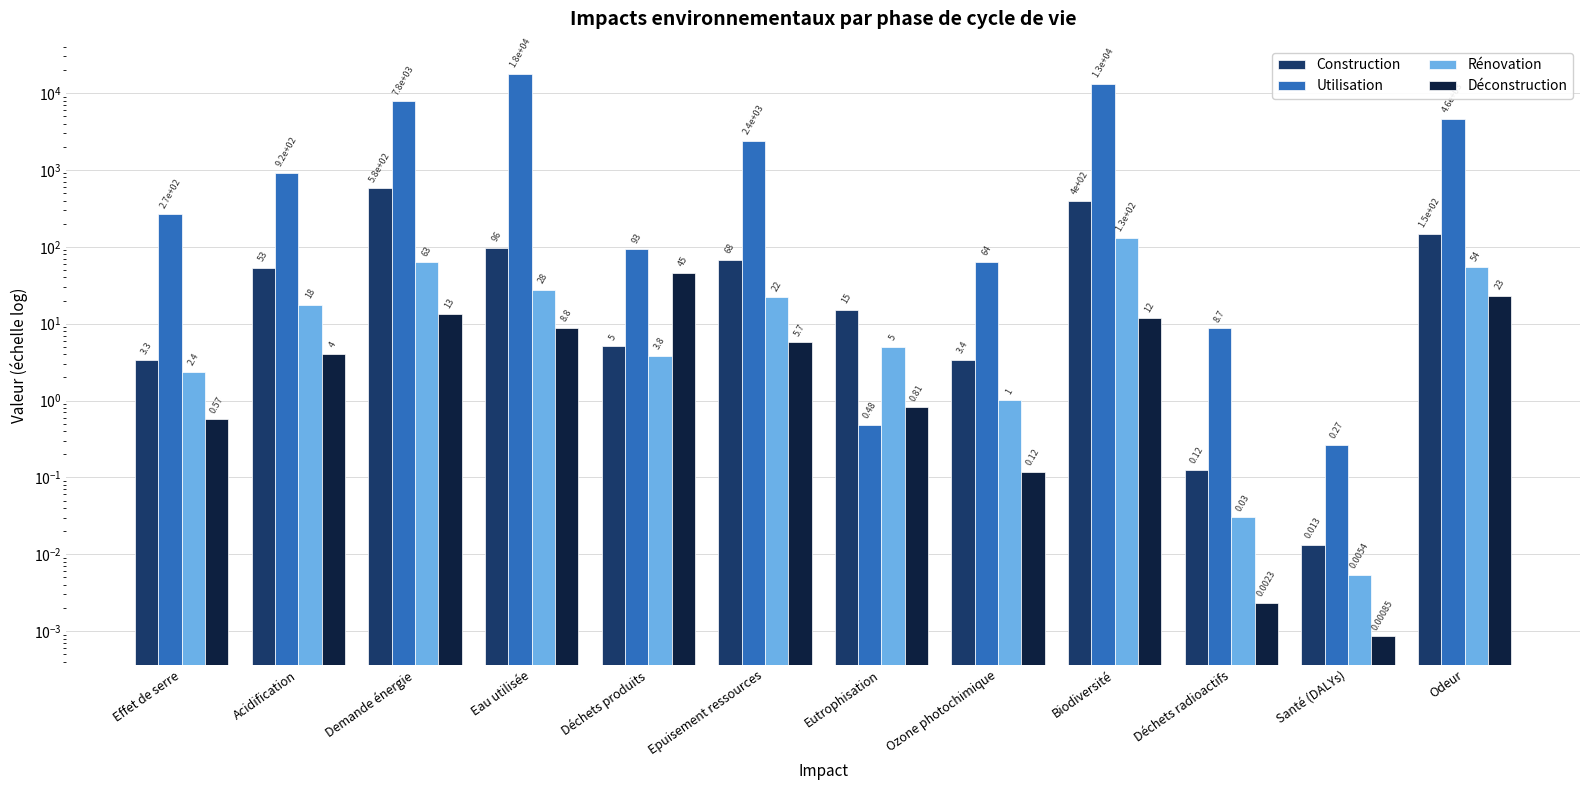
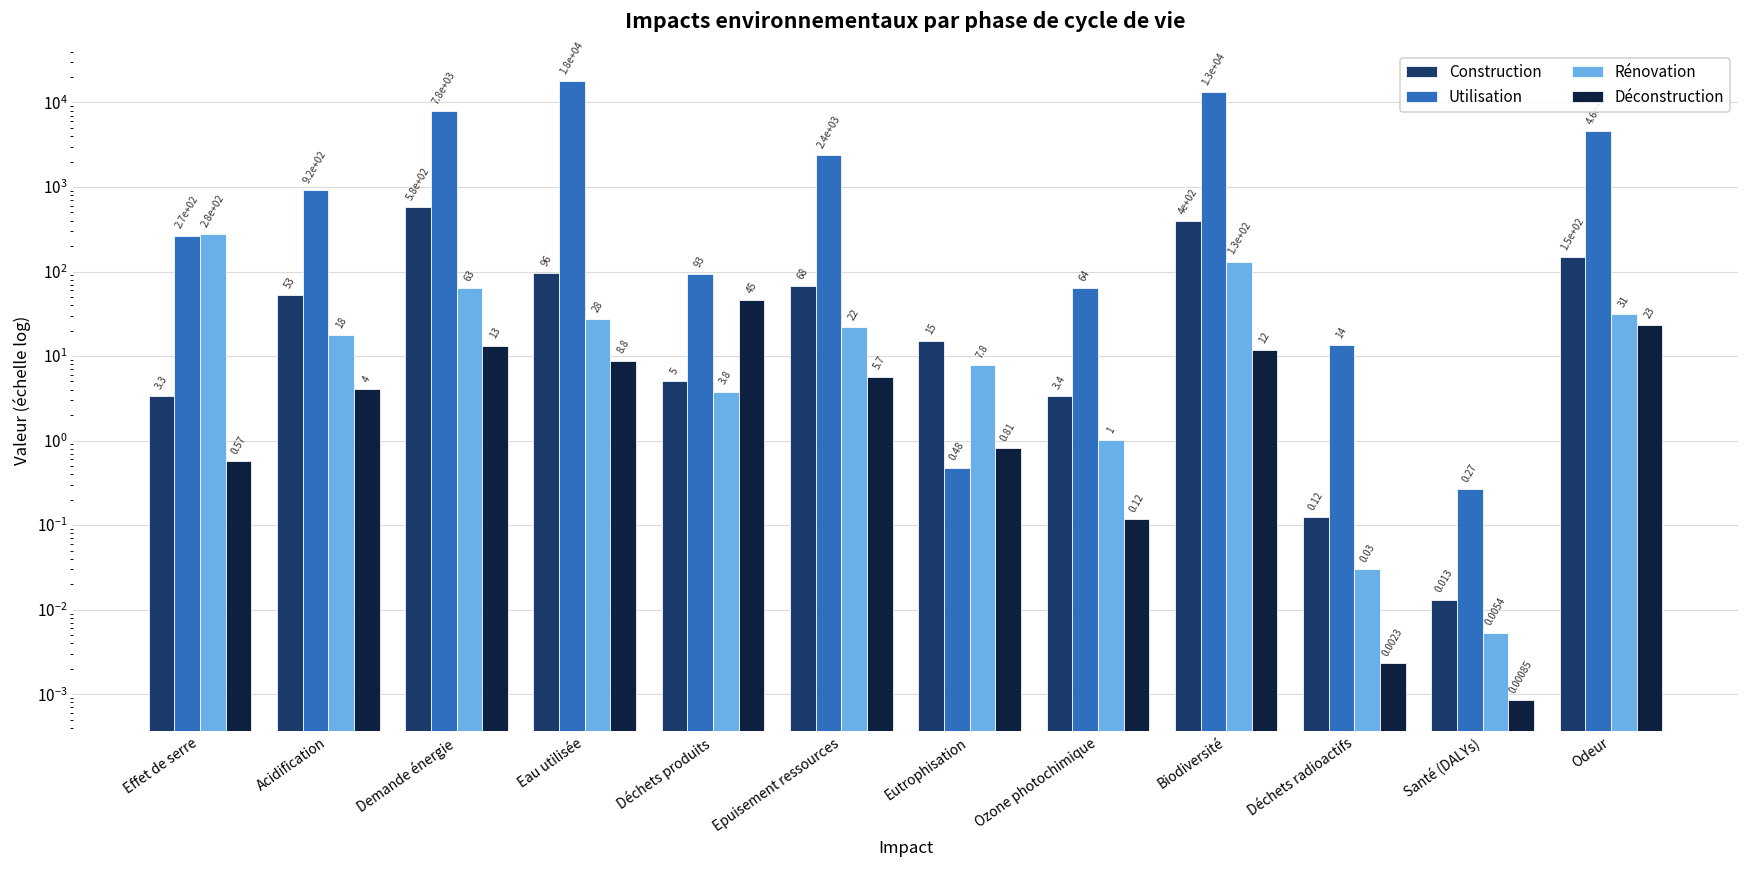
  {
    "Utilisation": {
      "Déchets produits": "93",
      "Eutrophisation": "0.48",
      "Ozone photochimique": "64",
-     "Déchets radioactifs": "8.7",
+     "Déchets radioactifs": "14",
      "Santé (DALYs)": "0.27"
    },
    "Rénovation": {
-     "Effet de serre": "2.4",
+     "Effet de serre": "2.8e+02",
      "Acidification": "18",
      "Demande énergie": "63",
      "Eau utilisée": "28",
      "Déchets produits": "3.8",
      "Epuisement ressources": "22",
-     "Eutrophisation": "5",
+     "Eutrophisation": "7.8",
      "Ozone photochimique": "1",
      "Déchets radioactifs": "0.03",
      "Santé (DALYs)": "0.0054",
-     "Odeur": "54"
+     "Odeur": "31"
    }
  }
